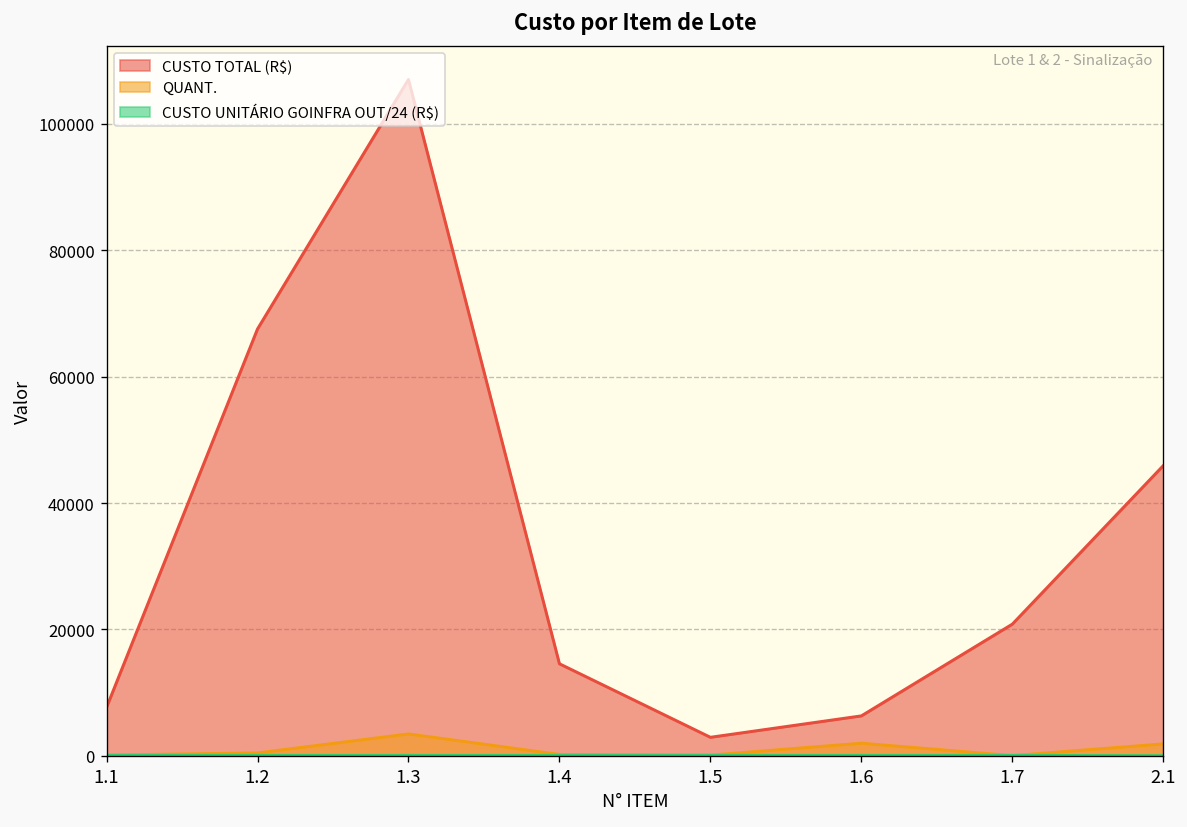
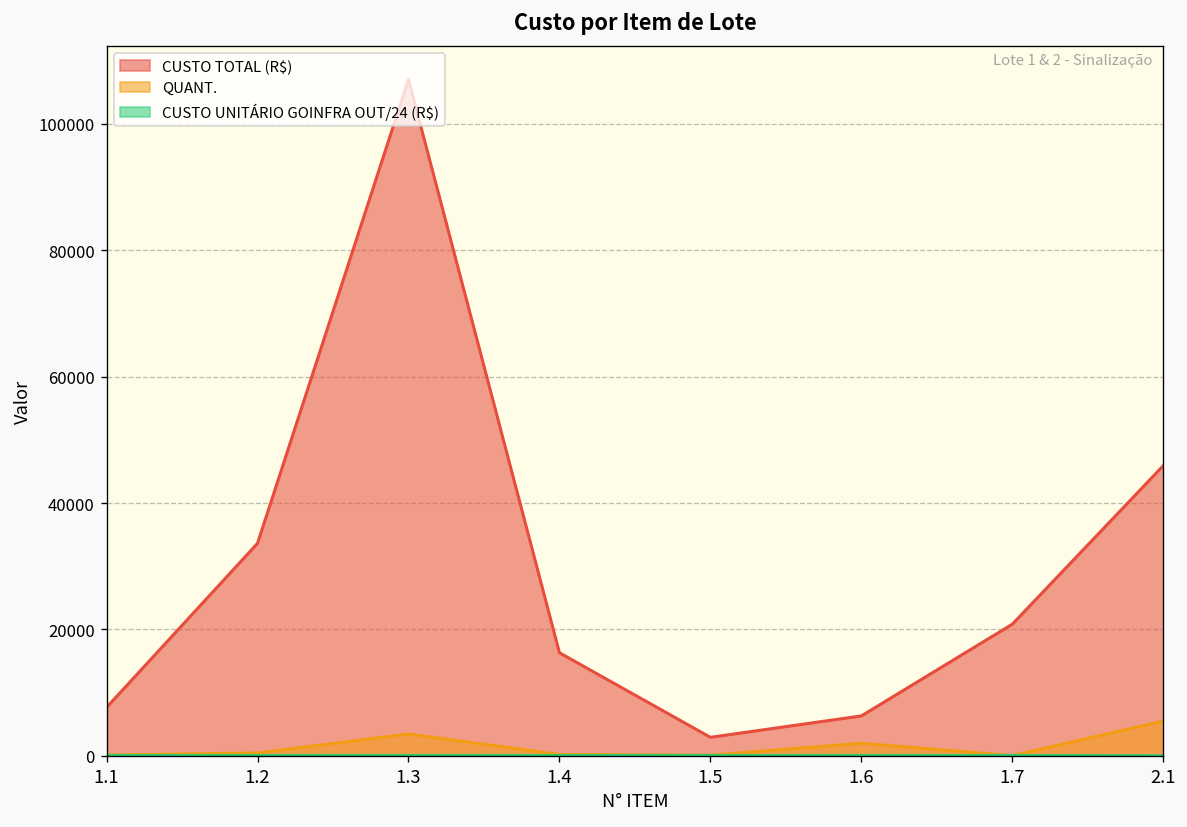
  {
    "CUSTO TOTAL (R$)": {
      "1.1": 8000,
-     "1.2": 68000,
-     "1.4": 15000,
+     "1.2": 34000,
+     "1.4": 16000,
      "1.5": 3000,
      "1.6": 6000,
      "1.7": 21000,
      "2.1": 46000
    },
    "QUANT.": {
      "1.3": 3000,
      "1.6": 2000,
-     "2.1": 2000
+     "2.1": 6000
    },
    "CUSTO UNITÁRIO GOINFRA OUT/24 (R$)": {
      "1.3": 0,
      "1.6": 0,
      "2.1": 0
    }
  }
